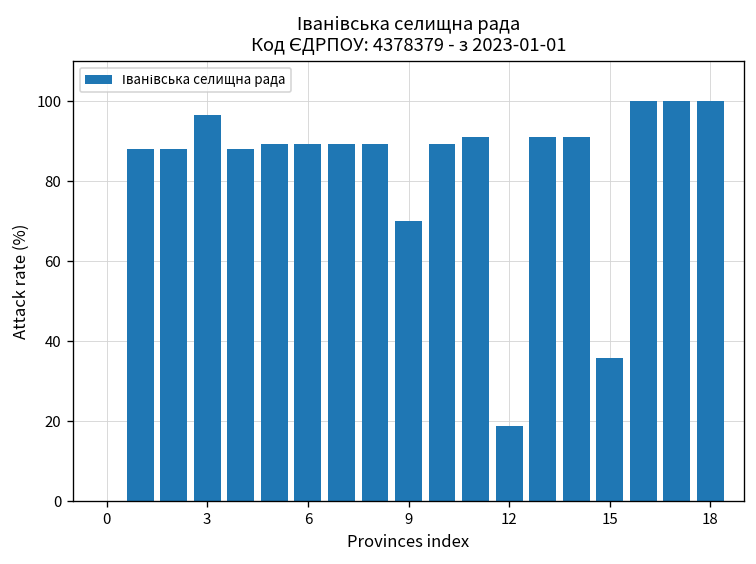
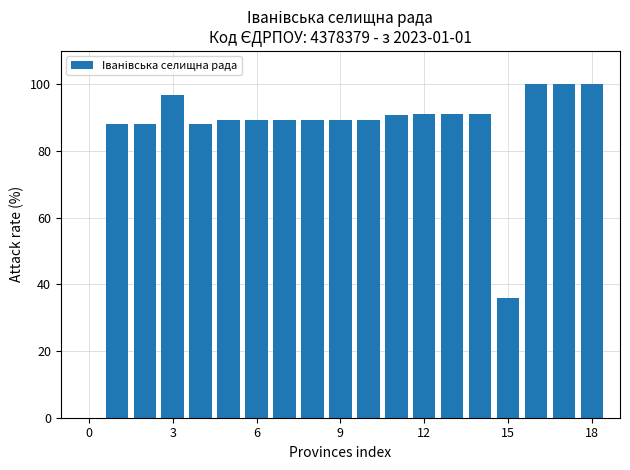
  {
    "0": 0,
    "3": 97,
    "6": 89,
-   "9": 70,
-   "12": 19,
+   "9": 89,
+   "12": 91,
    "15": 36,
    "18": 100
  }
